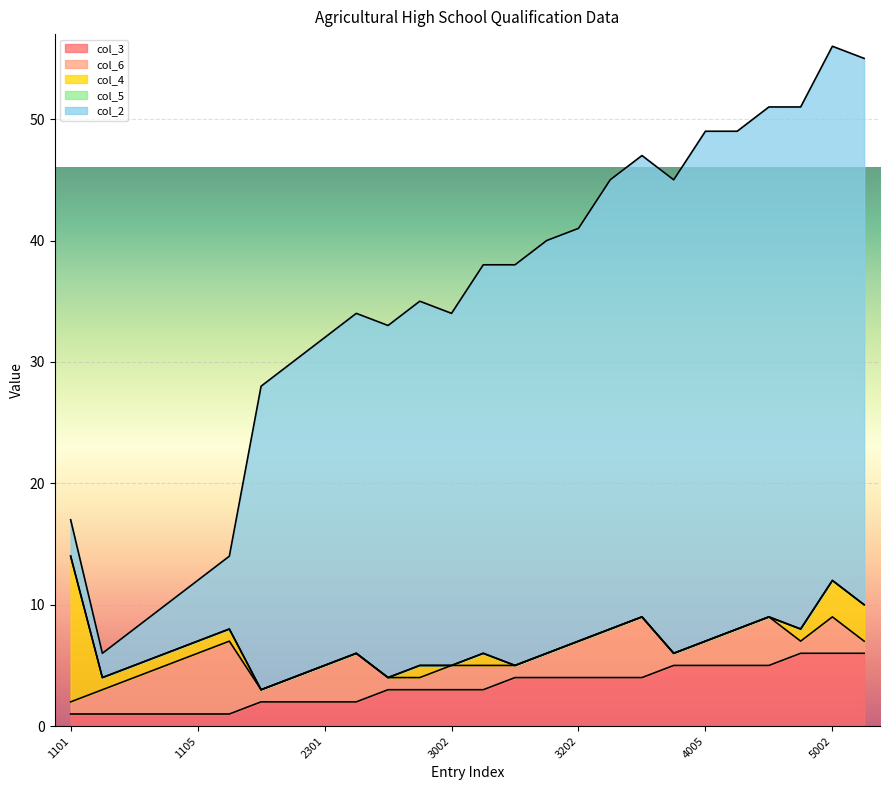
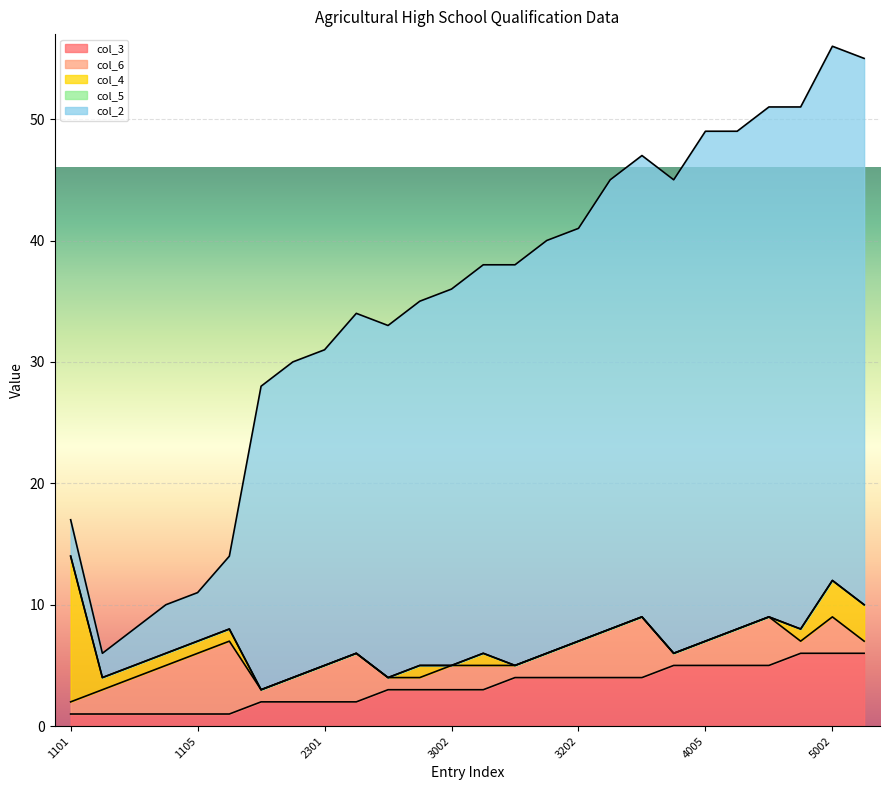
  {
    "col_2": {
      "1101": 3,
-     "1105": 5,
-     "2301": 27,
-     "3002": 29,
+     "1105": 4,
+     "2301": 26,
+     "3002": 31,
      "3202": 34,
      "4005": 42,
      "5002": 44
    }
  }
